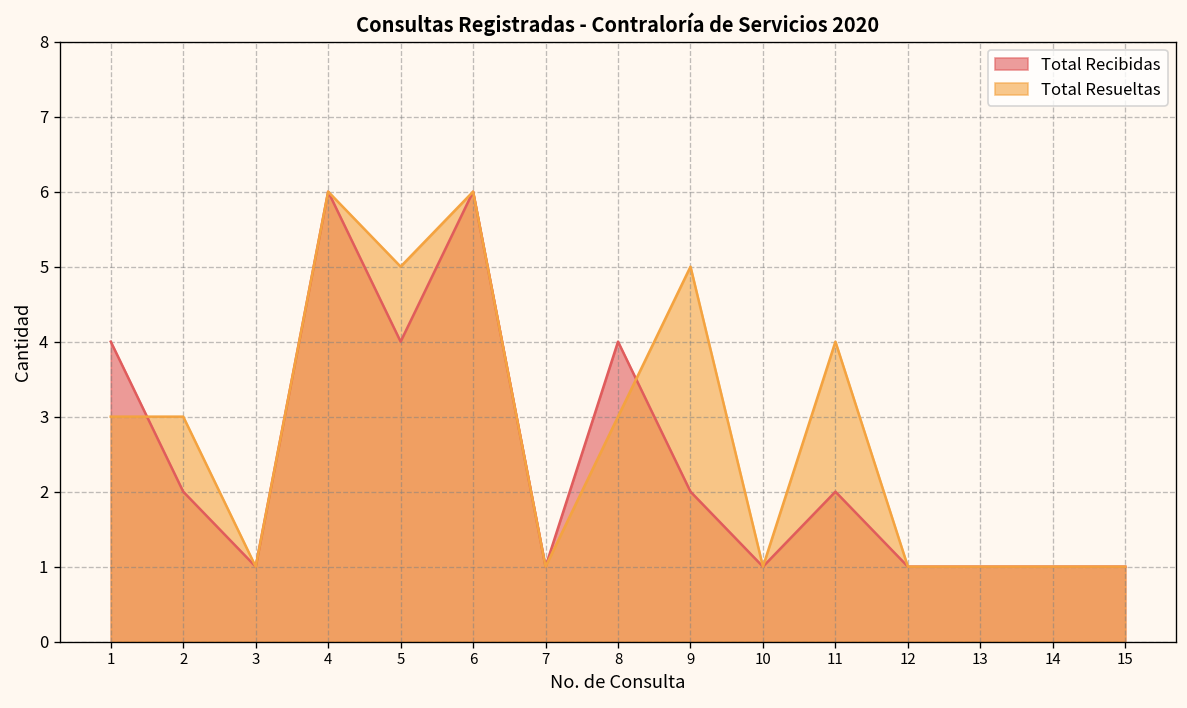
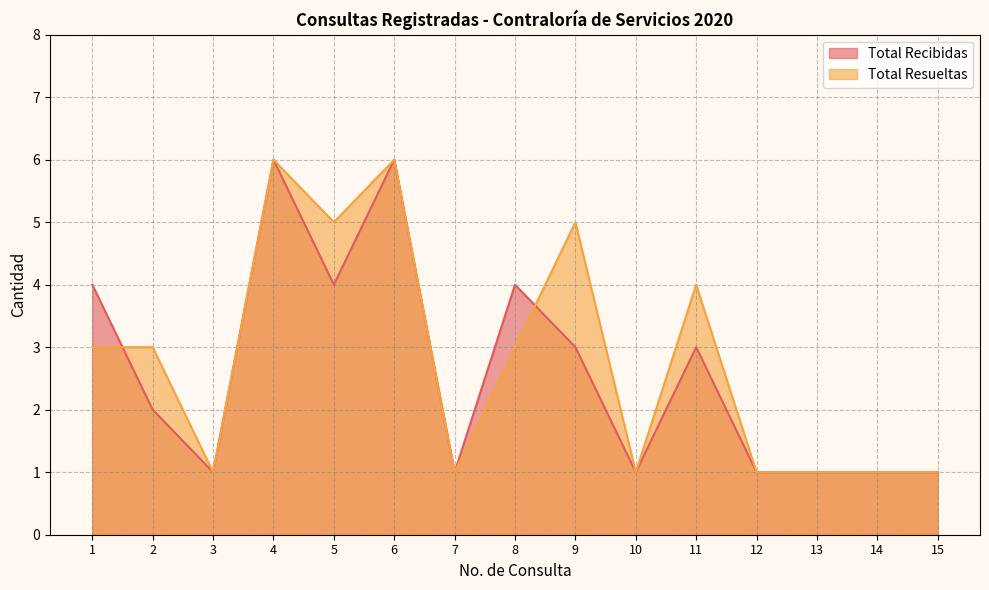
  {
    "Total Recibidas": {
      "1": 4,
      "2": 2,
      "5": 4,
      "8": 4,
-     "9": 2,
-     "11": 2
+     "9": 3,
+     "11": 3
    },
    "Total Resueltas": {
      "1": 3,
      "2": 3,
      "5": 5,
      "8": 3,
      "9": 5,
      "11": 4
    }
  }
